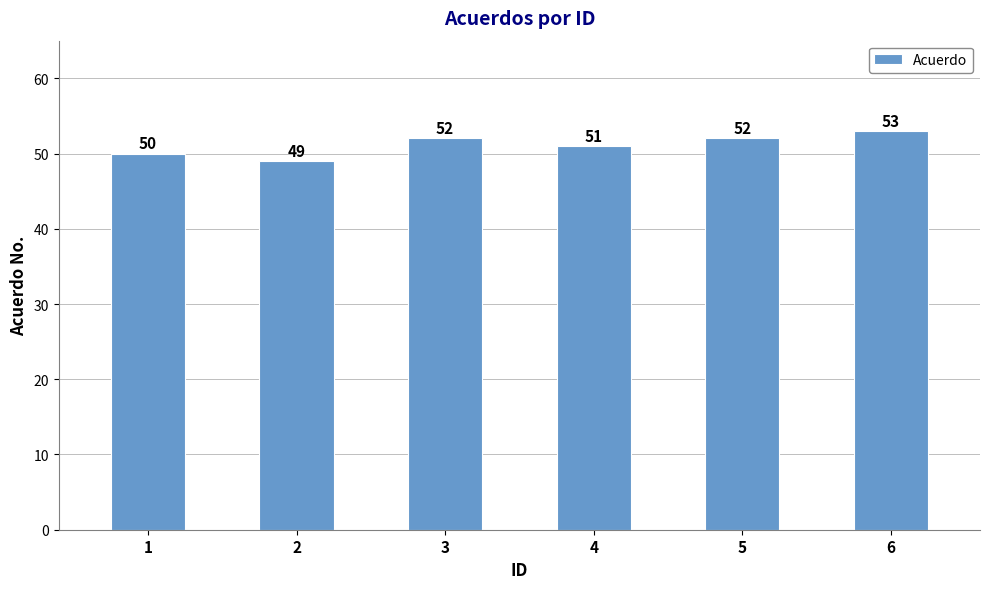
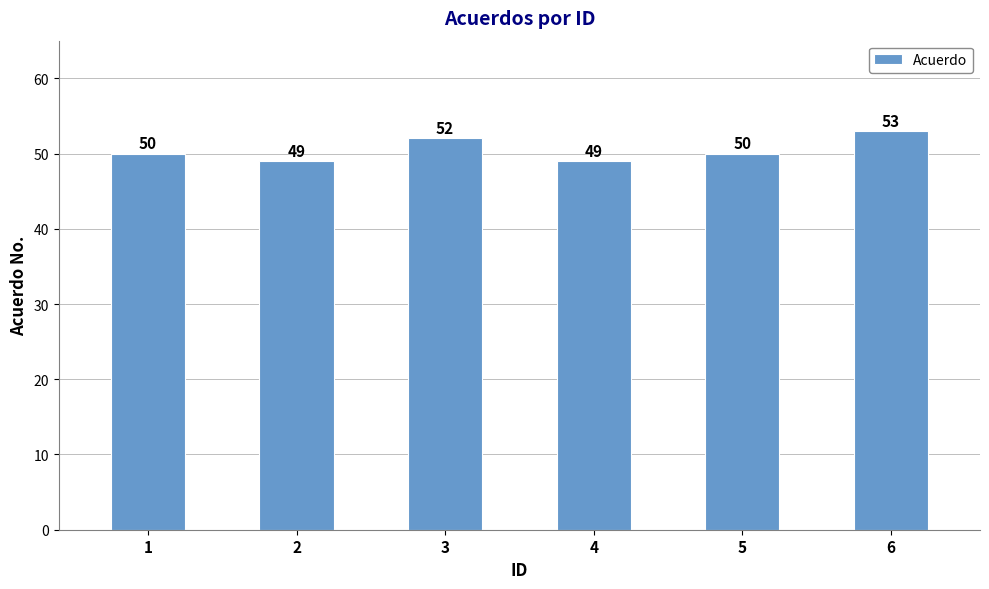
  {
    "1": 50,
    "2": 49,
    "3": 52,
-   "4": 51,
-   "5": 52,
+   "4": 49,
+   "5": 50,
    "6": 53
  }
